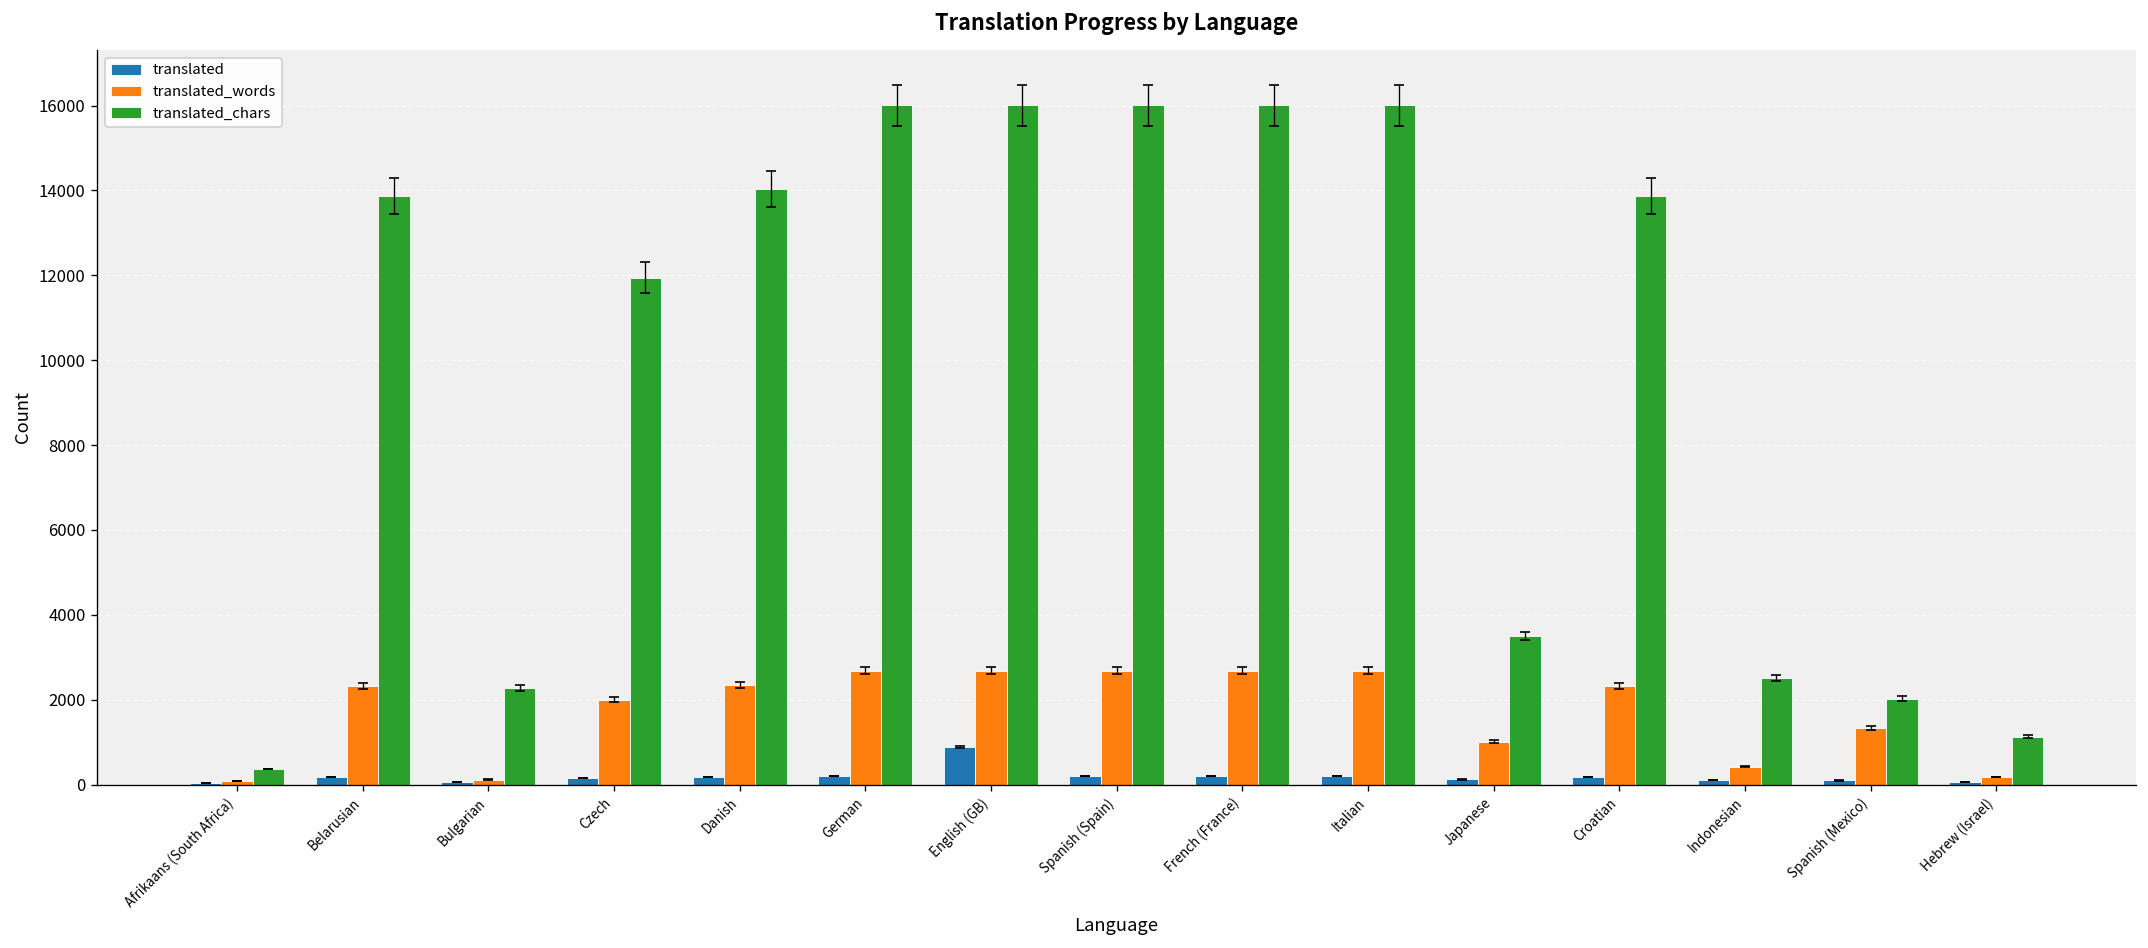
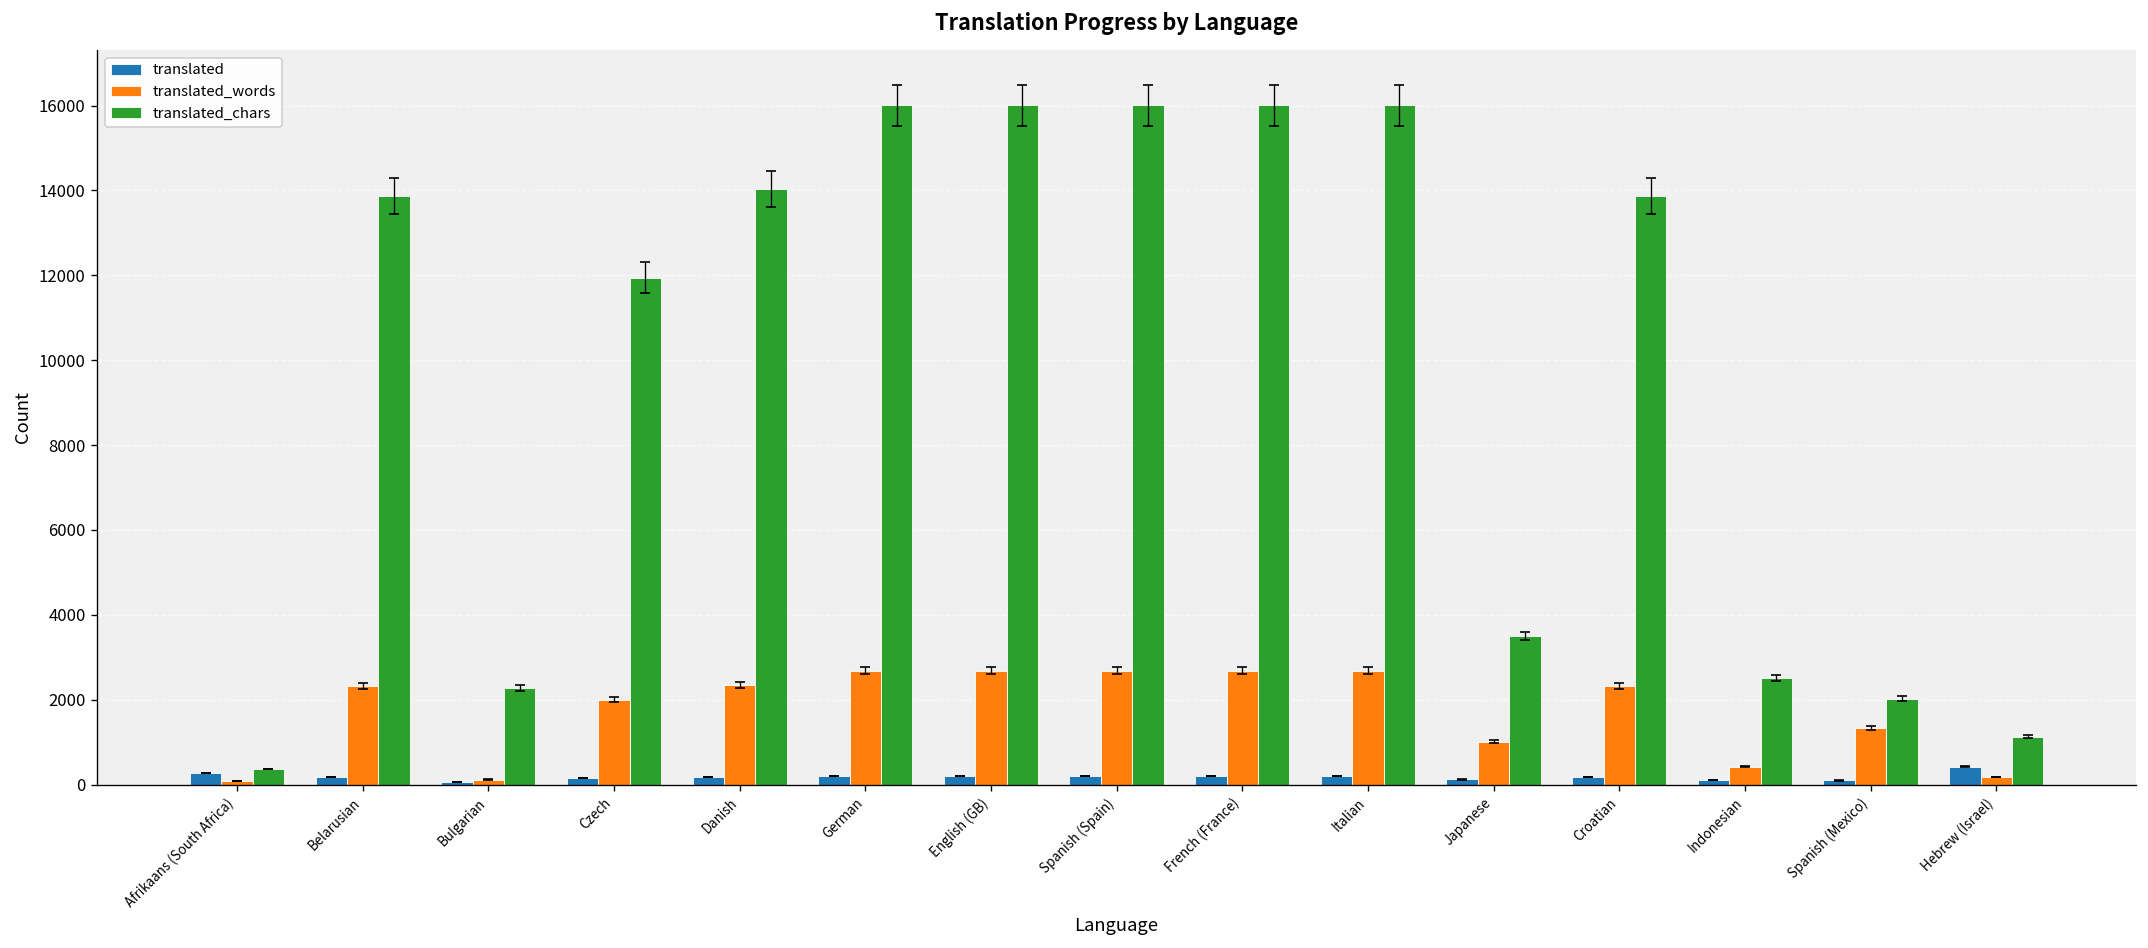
  {
    "translated": {
-     "Afrikaans (South Africa)": 0,
+     "Afrikaans (South Africa)": 300,
      "Belarusian": 200,
      "Czech": 200,
      "Danish": 200,
      "German": 200,
-     "English (GB)": 900,
+     "English (GB)": 200,
      "Spanish (Spain)": 200,
      "French (France)": 200,
      "Italian": 200,
      "Japanese": 100,
      "Croatian": 200,
      "Indonesian": 100,
      "Spanish (Mexico)": 100,
-     "Hebrew (Israel)": 100
+     "Hebrew (Israel)": 400
    },
    "translated_words": {
      "Afrikaans (South Africa)": 100,
      "Belarusian": 2300,
      "Bulgarian": 100,
      "Czech": 2000,
      "Danish": 2300,
      "German": 2700,
      "English (GB)": 2700,
      "Spanish (Spain)": 2700,
      "French (France)": 2700,
      "Italian": 2700,
      "Japanese": 1000,
      "Croatian": 2300,
      "Indonesian": 400,
      "Spanish (Mexico)": 1300,
      "Hebrew (Israel)": 200
    },
    "translated_chars": {
      "Afrikaans (South Africa)": 400,
      "Belarusian": 13900,
      "Bulgarian": 2300,
      "Czech": 11900,
      "Danish": 14000,
      "German": 16000,
      "English (GB)": 16000,
      "Spanish (Spain)": 16000,
      "French (France)": 16000,
      "Italian": 16000,
      "Japanese": 3500,
      "Croatian": 13900,
      "Indonesian": 2500,
      "Spanish (Mexico)": 2000,
      "Hebrew (Israel)": 1100
    }
  }
